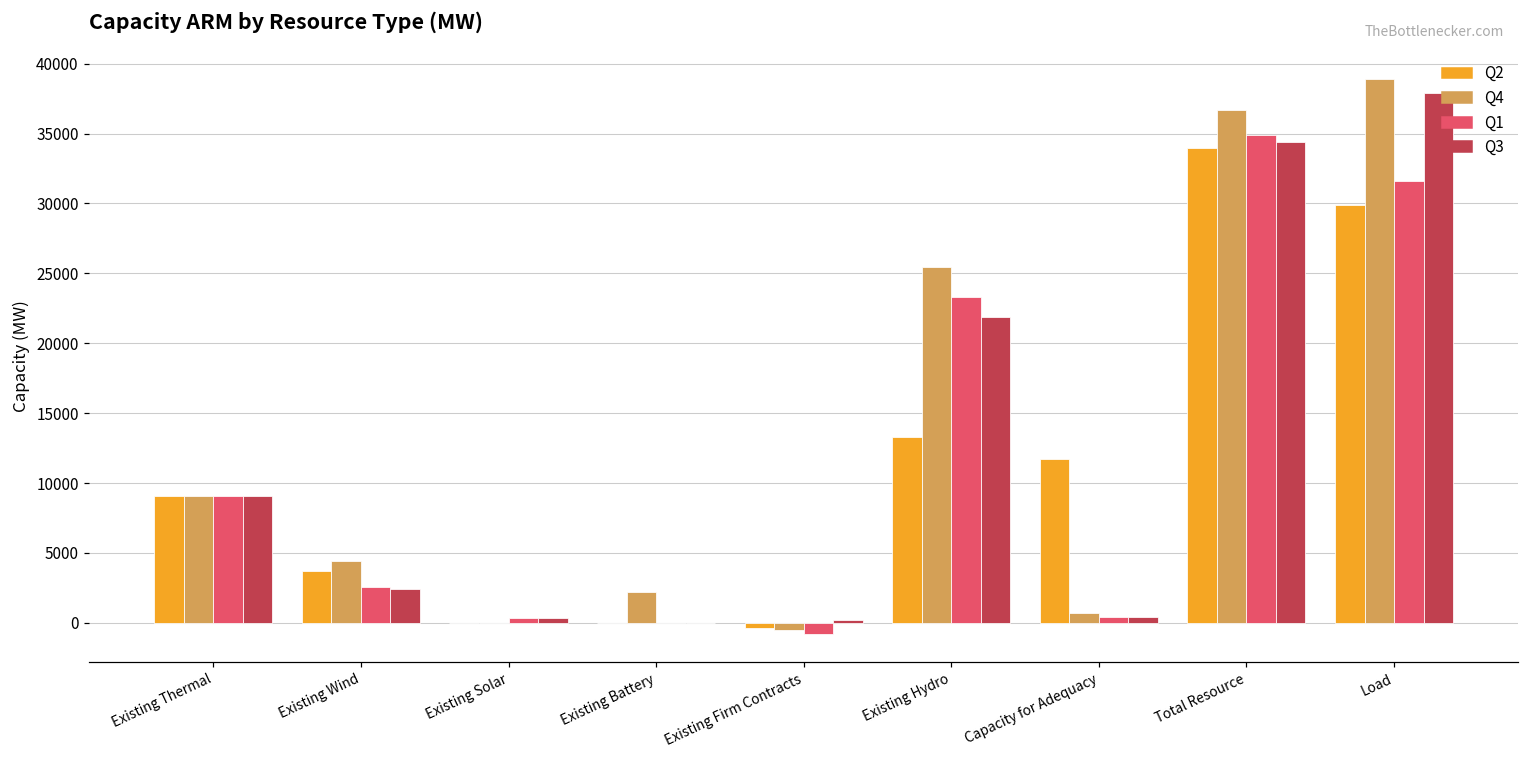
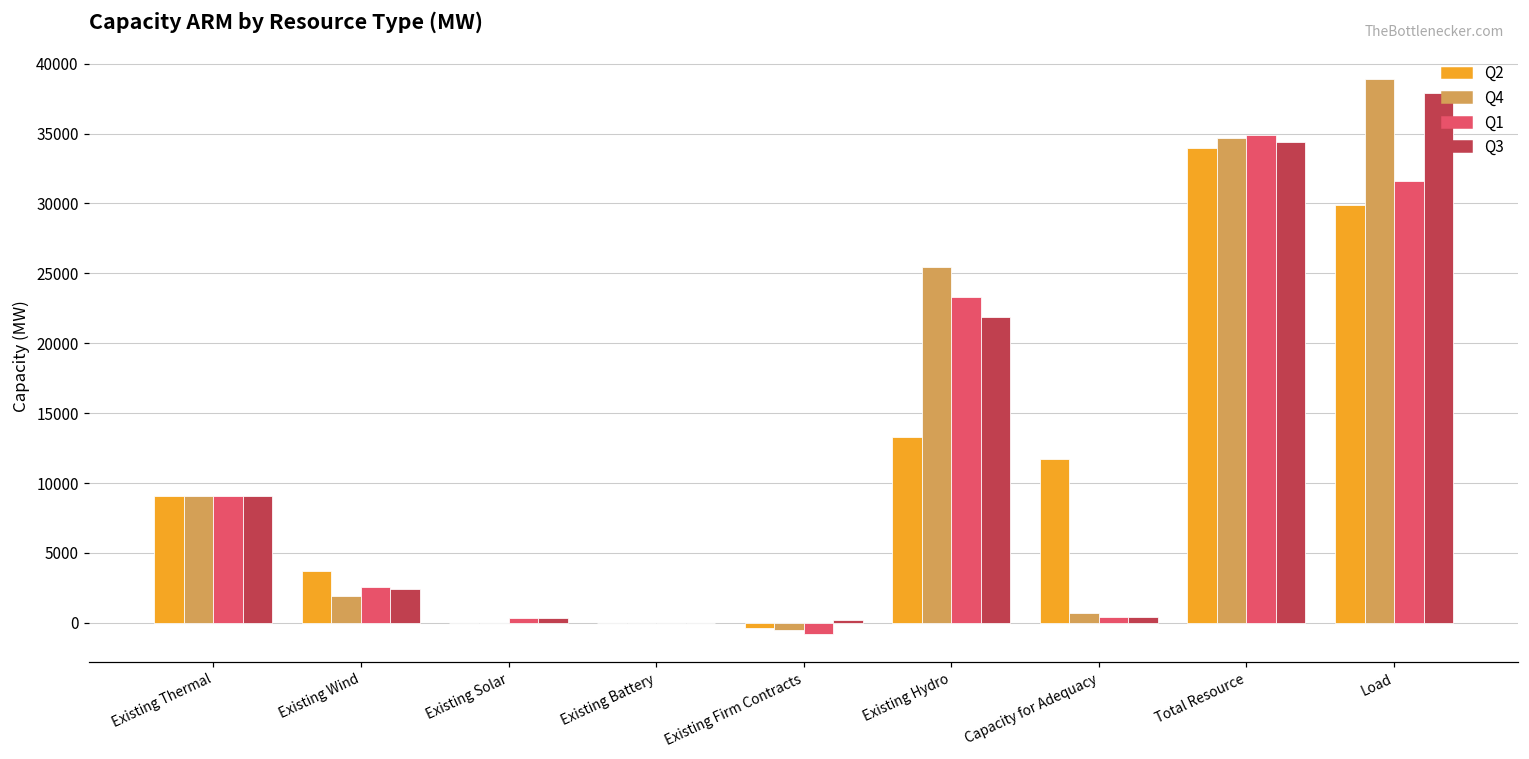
  {
    "Q2": {
      "Existing Thermal": 9000,
      "Existing Wind": 3700,
      "Existing Solar": 0,
      "Existing Firm Contracts": -400,
      "Existing Hydro": 13300,
      "Capacity for Adequacy": 11700,
      "Total Resource": 34000,
      "Load": 29900
    },
    "Q4": {
      "Existing Thermal": 9000,
-     "Existing Wind": 4400,
+     "Existing Wind": 1900,
      "Existing Solar": 0,
-     "Existing Battery": 2200,
+     "Existing Battery": 0,
      "Existing Firm Contracts": -500,
      "Existing Hydro": 25500,
      "Capacity for Adequacy": 700,
-     "Total Resource": 36700,
+     "Total Resource": 34600,
      "Load": 38900
    }
  }
